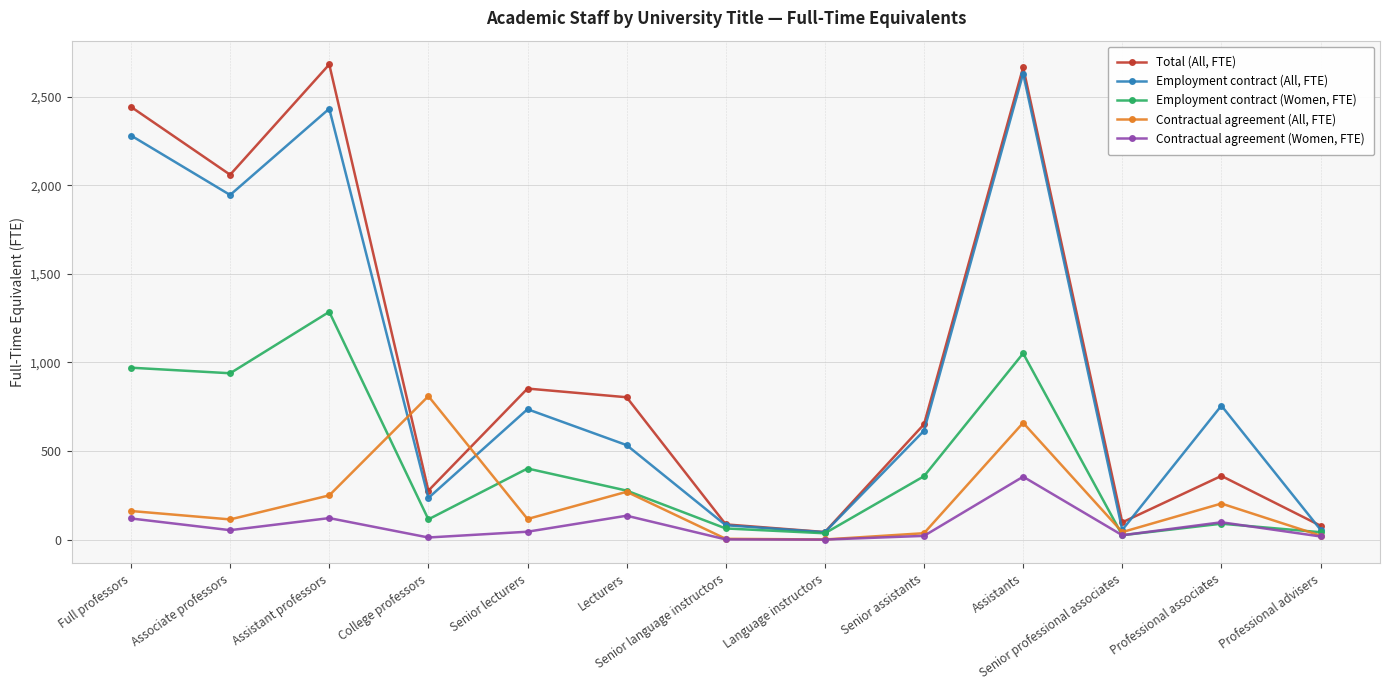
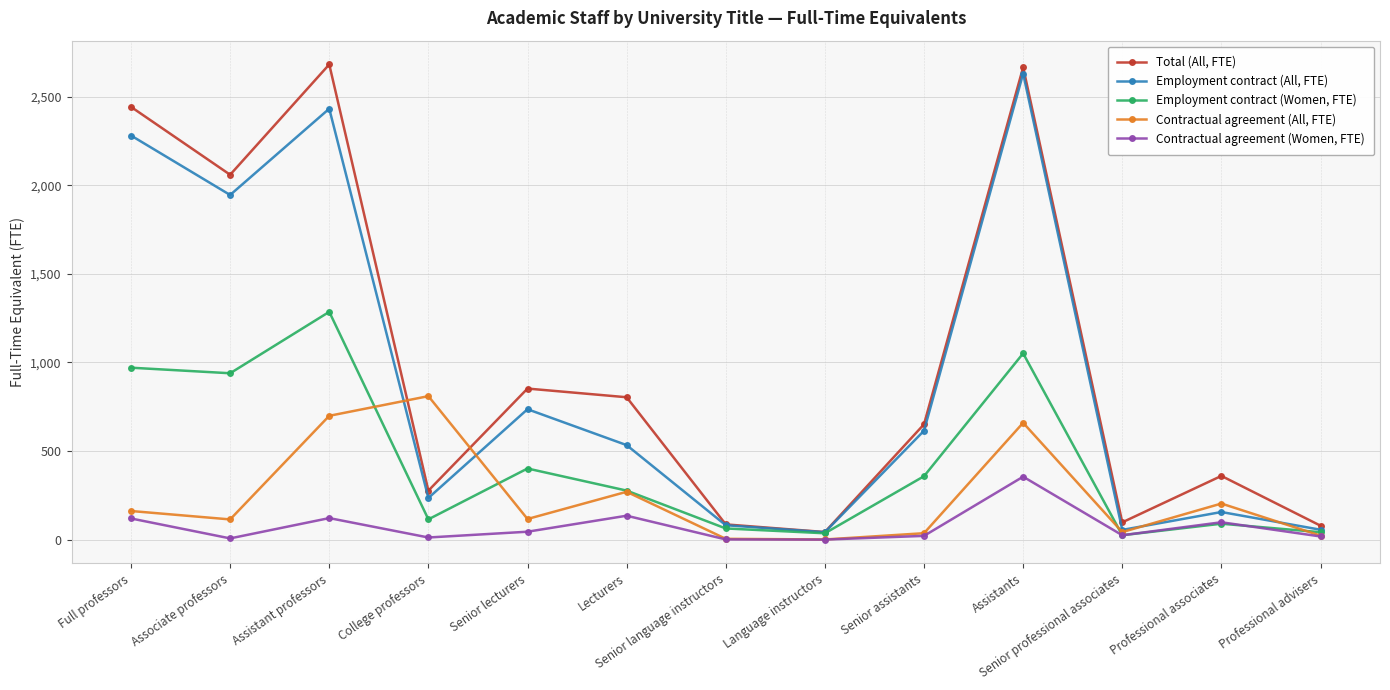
  {
    "Total (All, FTE)": {
      "Full professors": "2,440",
      "Associate professors": "2,060",
      "Assistant professors": "2,680",
      "College professors": "280",
      "Senior lecturers": "850",
      "Lecturers": "800",
      "Senior assistants": "650",
      "Assistants": "2,670",
      "Senior professional associates": "100",
      "Professional associates": "360",
      "Professional advisers": "80"
    },
    "Employment contract (All, FTE)": {
      "Full professors": "2,280",
      "Associate professors": "1,950",
      "Assistant professors": "2,430",
      "College professors": "240",
      "Senior lecturers": "740",
      "Lecturers": "530",
      "Senior assistants": "610",
      "Assistants": "2,630",
-     "Professional associates": "760"
+     "Professional associates": "160"
    },
    "Employment contract (Women, FTE)": {
      "Full professors": "970",
      "Associate professors": "940",
      "Assistant professors": "1,290",
      "College professors": "110",
      "Senior lecturers": "400",
      "Senior language instructors": "60",
      "Senior assistants": "360",
      "Assistants": "1,050"
    },
    "Contractual agreement (All, FTE)": {
      "Full professors": "160",
      "Associate professors": "110",
-     "Assistant professors": "250",
+     "Assistant professors": "700",
      "College professors": "810",
      "Senior lecturers": "120",
      "Senior assistants": "40",
      "Assistants": "660",
      "Professional associates": "200"
    },
    "Contractual agreement (Women, FTE)": {
      "Full professors": "120",
-     "Associate professors": "50",
+     "Associate professors": "10",
      "Assistant professors": "120",
      "College professors": "10",
      "Senior lecturers": "40",
      "Lecturers": "140",
      "Senior assistants": "20",
      "Assistants": "360"
    }
  }
